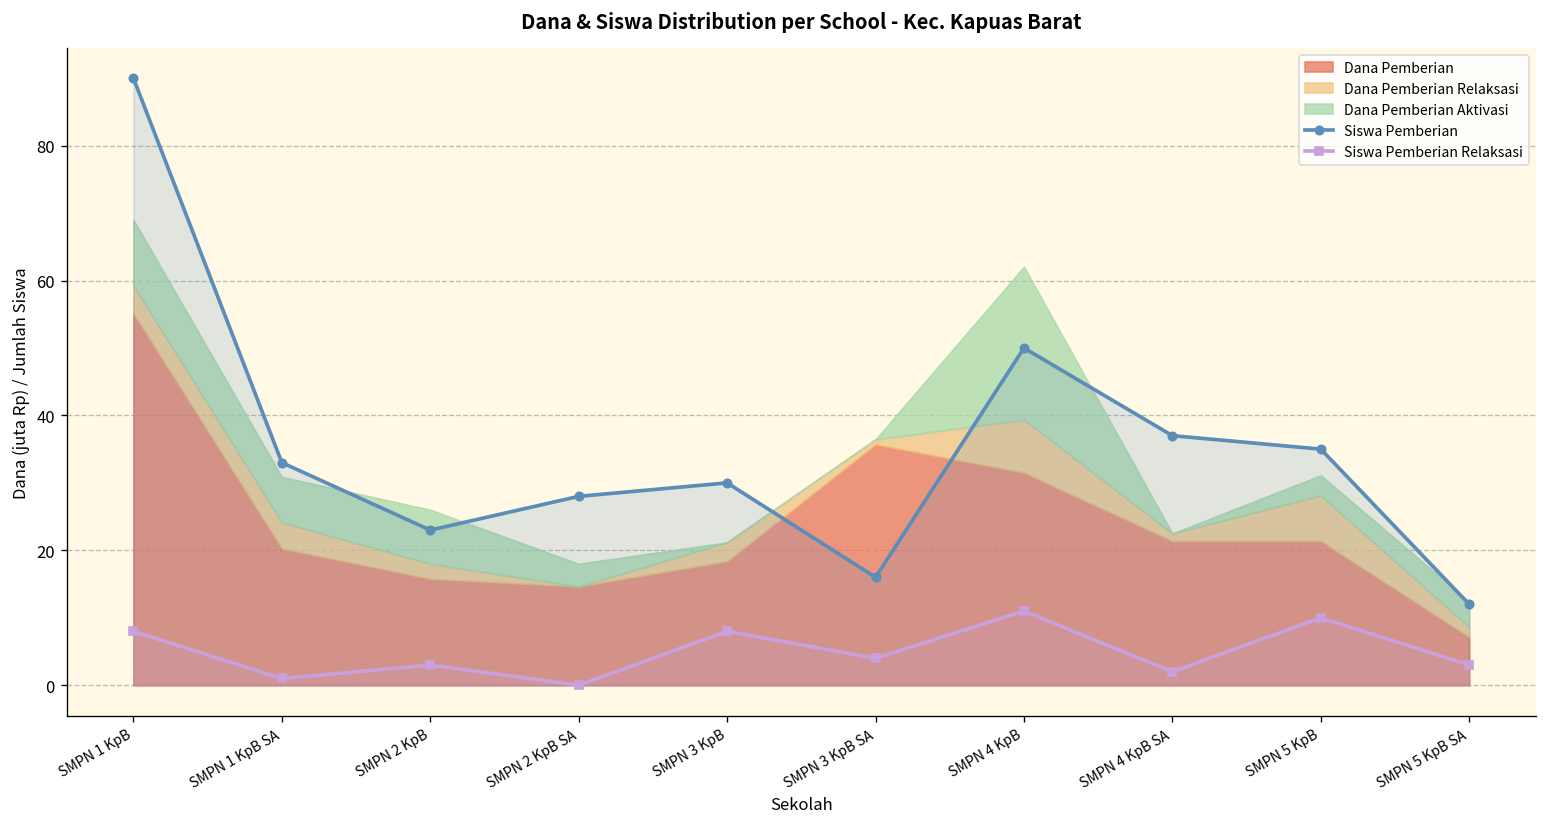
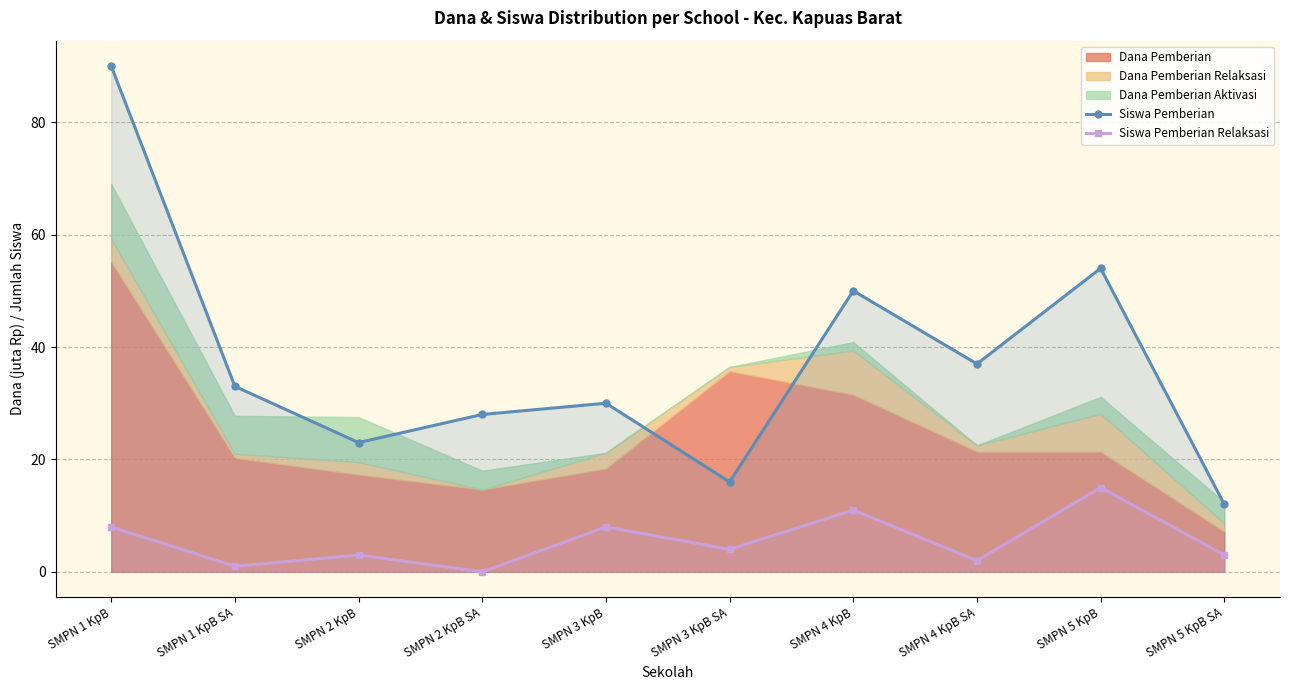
  {
    "Siswa Pemberian": {
      "SMPN 1 KpB": 90,
      "SMPN 1 KpB SA": 33,
      "SMPN 2 KpB": 23,
      "SMPN 2 KpB SA": 28,
      "SMPN 3 KpB": 30,
      "SMPN 3 KpB SA": 16,
      "SMPN 4 KpB": 50,
      "SMPN 4 KpB SA": 37,
-     "SMPN 5 KpB": 35
+     "SMPN 5 KpB": 54
    },
    "Dana Pemberian": {
      "SMPN 1 KpB": 55,
      "SMPN 1 KpB SA": 20,
-     "SMPN 2 KpB": 16,
+     "SMPN 2 KpB": 17,
      "SMPN 3 KpB": 18,
      "SMPN 3 KpB SA": 36,
      "SMPN 4 KpB": 32,
      "SMPN 4 KpB SA": 21,
      "SMPN 5 KpB": 21,
      "SMPN 5 KpB SA": 7
    },
    "Siswa Pemberian Relaksasi": {
      "SMPN 1 KpB": 8,
      "SMPN 1 KpB SA": 1,
      "SMPN 2 KpB": 3,
      "SMPN 2 KpB SA": 0,
      "SMPN 3 KpB": 8,
      "SMPN 3 KpB SA": 4,
      "SMPN 4 KpB": 11,
      "SMPN 4 KpB SA": 2,
-     "SMPN 5 KpB": 10,
+     "SMPN 5 KpB": 15,
      "SMPN 5 KpB SA": 3
    },
    "Dana Pemberian Relaksasi": {
      "SMPN 1 KpB": 4,
-     "SMPN 1 KpB SA": 4,
+     "SMPN 1 KpB SA": 1,
      "SMPN 2 KpB": 2,
      "SMPN 4 KpB": 8,
      "SMPN 5 KpB": 7,
      "SMPN 5 KpB SA": 2
    },
    "Dana Pemberian Aktivasi": {
      "SMPN 1 KpB": 10,
      "SMPN 1 KpB SA": 7,
      "SMPN 2 KpB": 8,
      "SMPN 2 KpB SA": 3,
-     "SMPN 4 KpB": 23,
+     "SMPN 4 KpB": 2,
      "SMPN 5 KpB": 3
    }
  }
